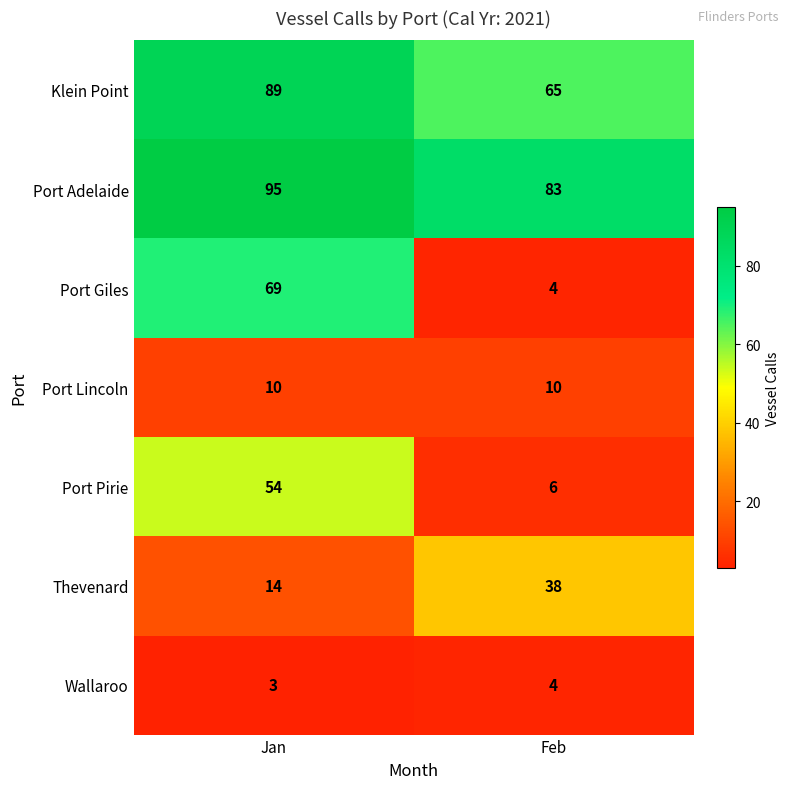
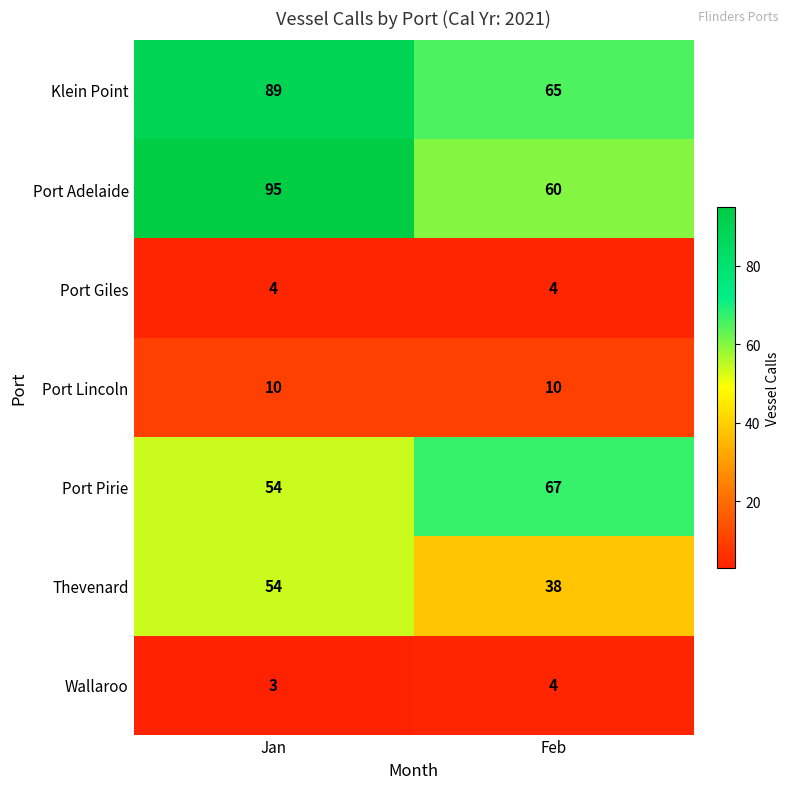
  {
    "Klein Point": {
      "Jan": 89,
      "Feb": 65
    },
    "Port Adelaide": {
      "Jan": 95,
-     "Feb": 83
+     "Feb": 60
    },
    "Port Giles": {
-     "Jan": 69,
+     "Jan": 4,
      "Feb": 4
    },
    "Port Lincoln": {
      "Jan": 10,
      "Feb": 10
    },
    "Port Pirie": {
      "Jan": 54,
-     "Feb": 6
+     "Feb": 67
    },
    "Thevenard": {
-     "Jan": 14,
+     "Jan": 54,
      "Feb": 38
    },
    "Wallaroo": {
      "Jan": 3,
      "Feb": 4
    }
  }
